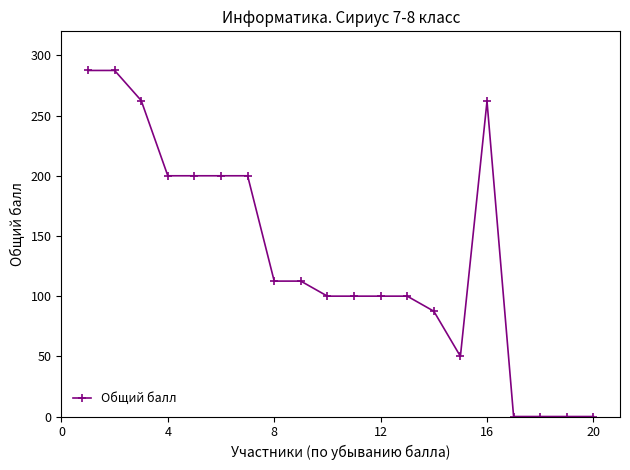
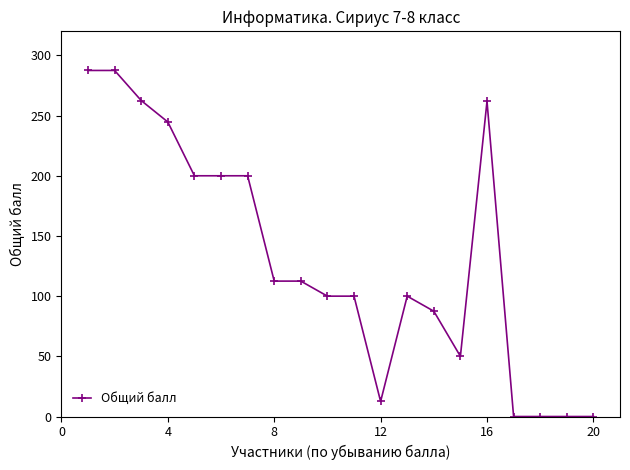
  {
-   "4": 200,
+   "4": 245,
    "8": 113,
-   "12": 100,
+   "12": 13,
    "16": 262,
    "20": 0
  }
